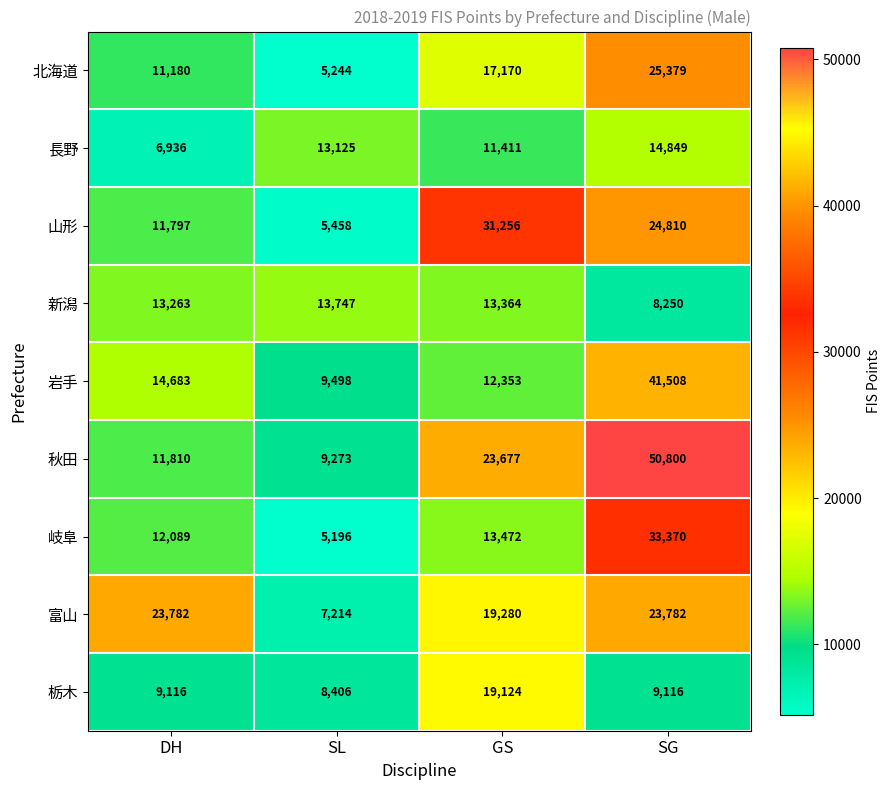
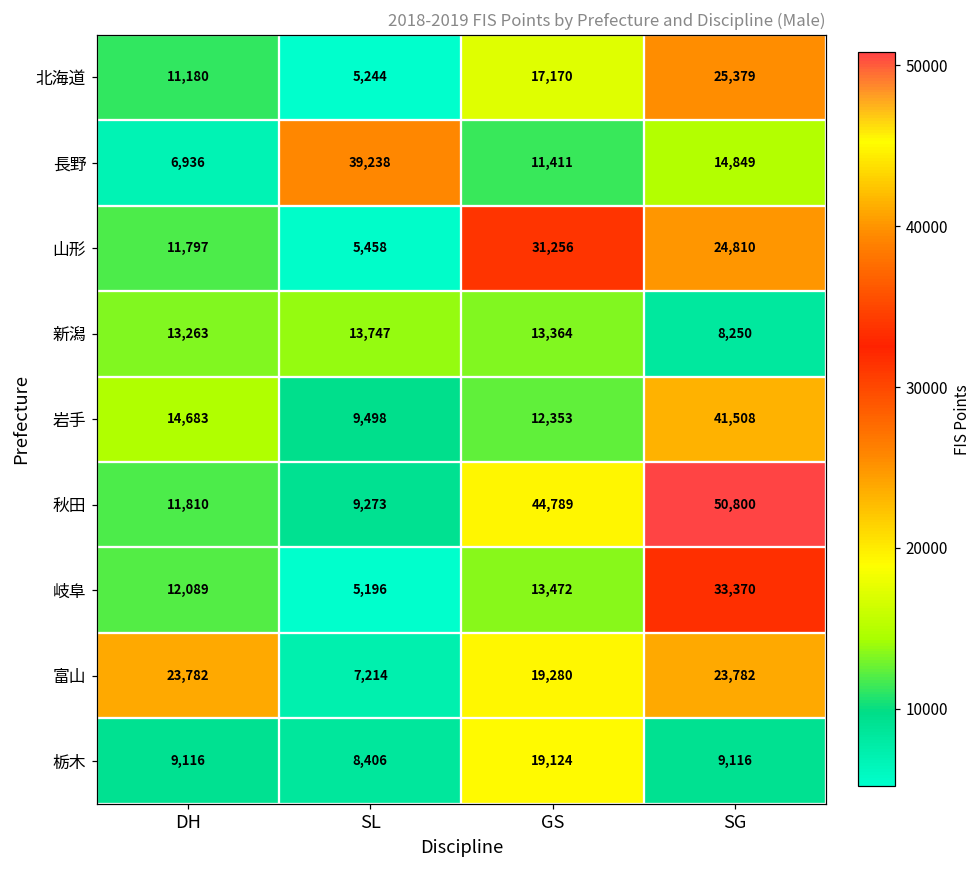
  {
    "北海道": {
      "DH": "11,180",
      "SL": "5,244",
      "GS": "17,170",
      "SG": "25,379"
    },
    "長野": {
      "DH": "6,936",
-     "SL": "13,125",
+     "SL": "39,238",
      "GS": "11,411",
      "SG": "14,849"
    },
    "山形": {
      "DH": "11,797",
      "SL": "5,458",
      "GS": "31,256",
      "SG": "24,810"
    },
    "新潟": {
      "DH": "13,263",
      "SL": "13,747",
      "GS": "13,364",
      "SG": "8,250"
    },
    "岩手": {
      "DH": "14,683",
      "SL": "9,498",
      "GS": "12,353",
      "SG": "41,508"
    },
    "秋田": {
      "DH": "11,810",
      "SL": "9,273",
-     "GS": "23,677",
+     "GS": "44,789",
      "SG": "50,800"
    },
    "岐阜": {
      "DH": "12,089",
      "SL": "5,196",
      "GS": "13,472",
      "SG": "33,370"
    },
    "富山": {
      "DH": "23,782",
      "SL": "7,214",
      "GS": "19,280",
      "SG": "23,782"
    },
    "栃木": {
      "DH": "9,116",
      "SL": "8,406",
      "GS": "19,124",
      "SG": "9,116"
    }
  }
